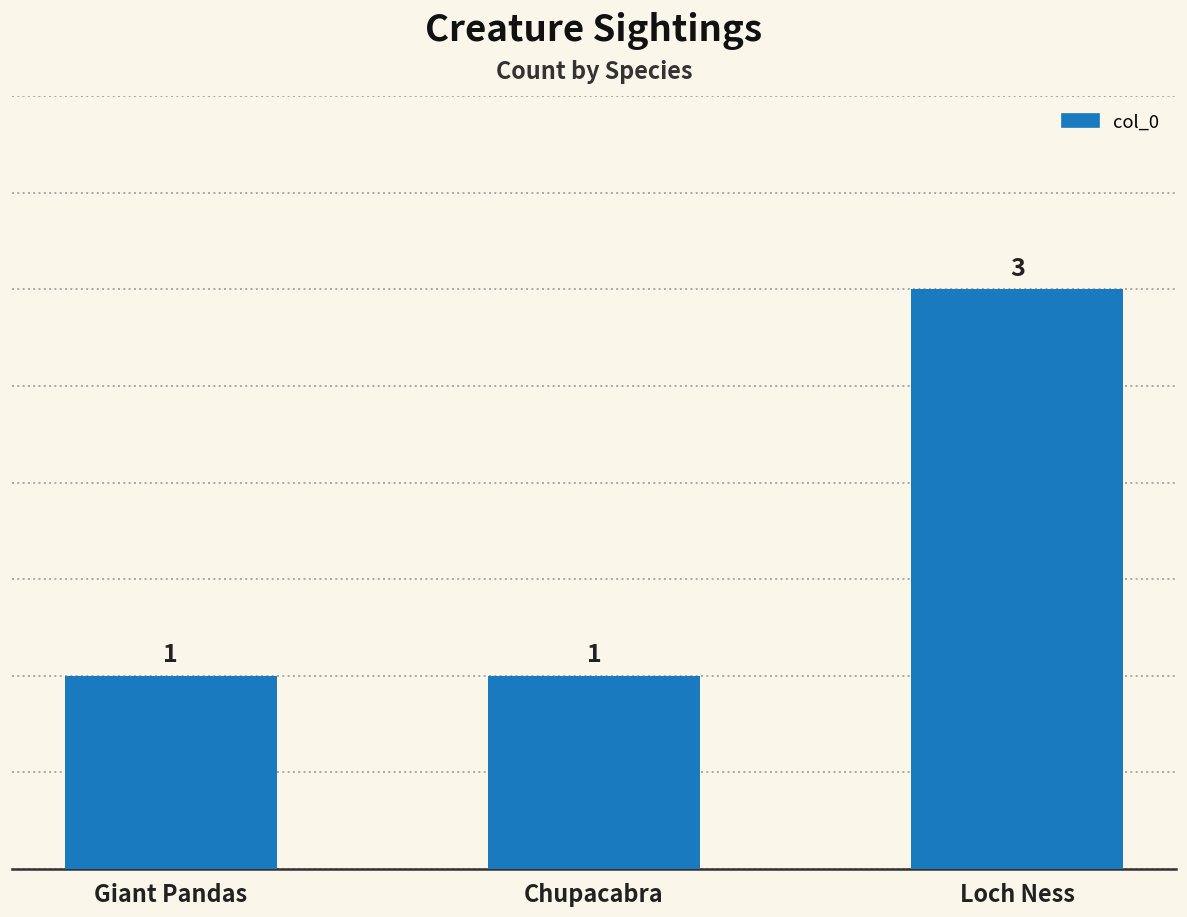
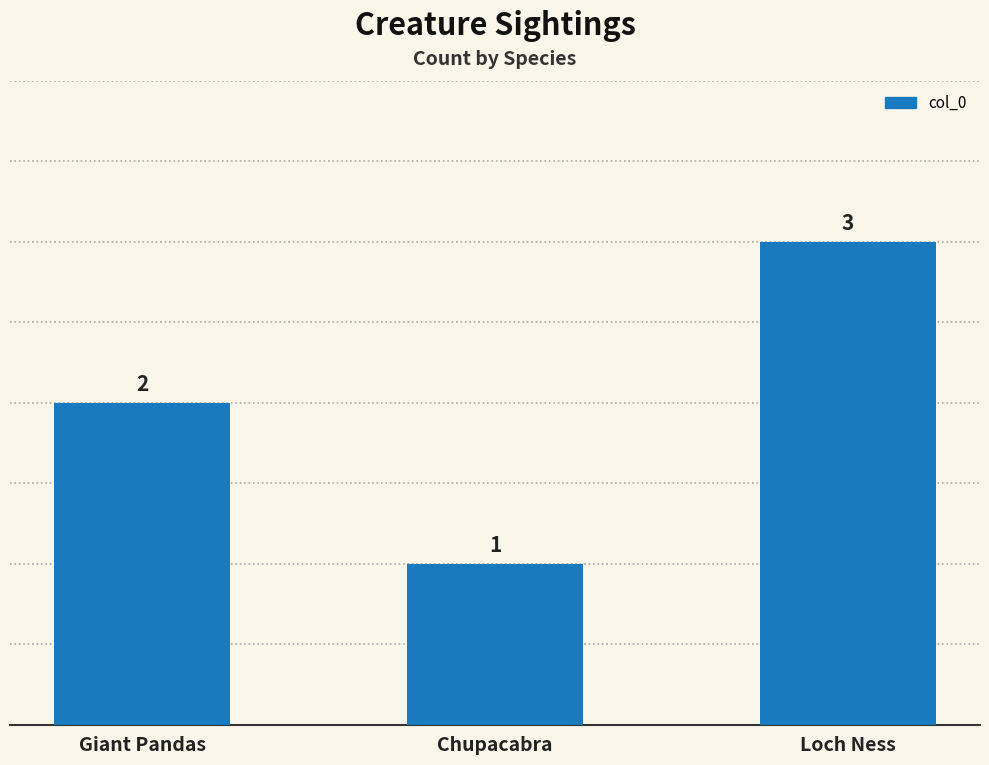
  {
-   "Giant Pandas": 1,
+   "Giant Pandas": 2,
    "Chupacabra": 1,
    "Loch Ness": 3
  }
